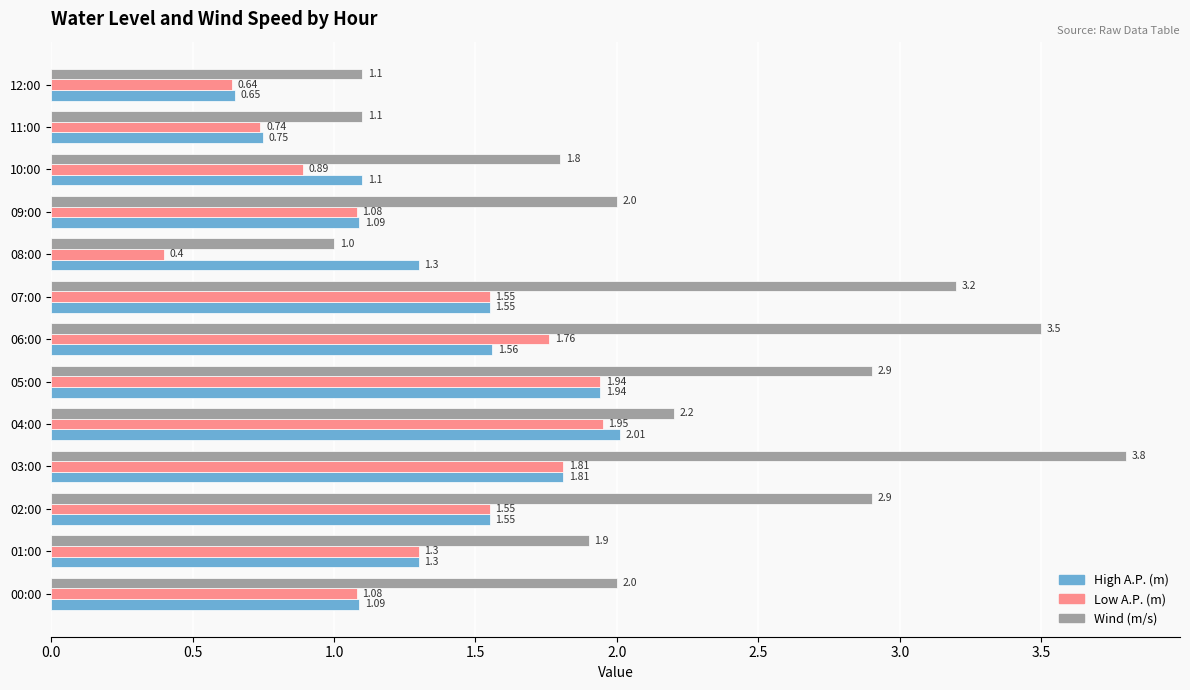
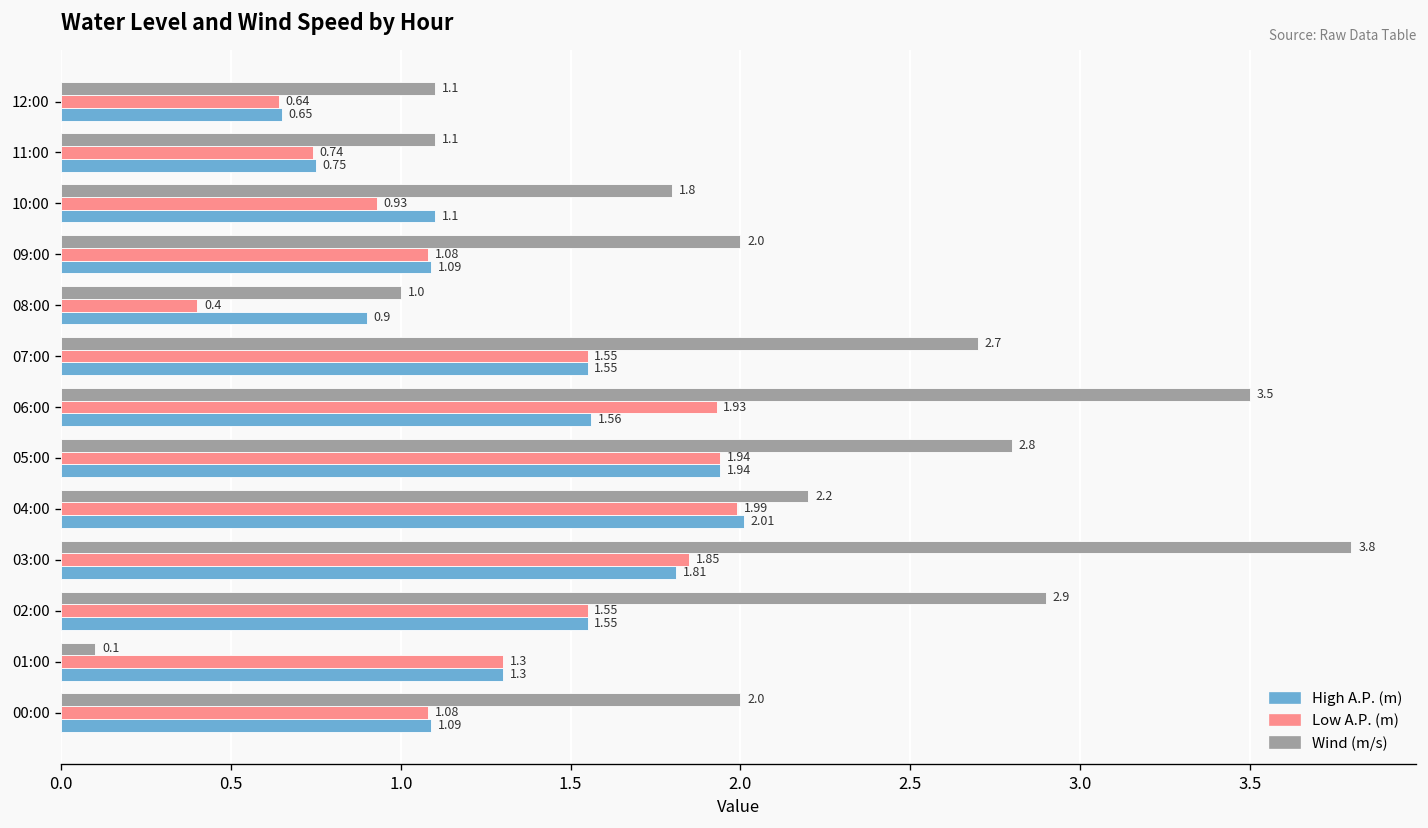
  {
    "High A.P. (m)": {
      "12:00": 0.65,
      "11:00": 0.75,
      "10:00": 1.1,
      "09:00": 1.09,
-     "08:00": 1.3,
+     "08:00": 0.9,
      "07:00": 1.55,
      "06:00": 1.56,
      "05:00": 1.94,
      "04:00": 2.01,
      "03:00": 1.81,
      "02:00": 1.55,
      "01:00": 1.3,
      "00:00": 1.09
    },
    "Low A.P. (m)": {
      "12:00": 0.64,
      "11:00": 0.74,
-     "10:00": 0.89,
+     "10:00": 0.93,
      "09:00": 1.08,
      "08:00": 0.4,
      "07:00": 1.55,
-     "06:00": 1.76,
+     "06:00": 1.93,
      "05:00": 1.94,
-     "04:00": 1.95,
-     "03:00": 1.81,
+     "04:00": 1.99,
+     "03:00": 1.85,
      "02:00": 1.55,
      "01:00": 1.3,
      "00:00": 1.08
    },
    "Wind (m/s)": {
      "12:00": 1.1,
      "11:00": 1.1,
      "10:00": 1.8,
      "09:00": 2.0,
      "08:00": 1.0,
-     "07:00": 3.2,
+     "07:00": 2.7,
      "06:00": 3.5,
-     "05:00": 2.9,
+     "05:00": 2.8,
      "04:00": 2.2,
      "03:00": 3.8,
      "02:00": 2.9,
-     "01:00": 1.9,
+     "01:00": 0.1,
      "00:00": 2.0
    }
  }
